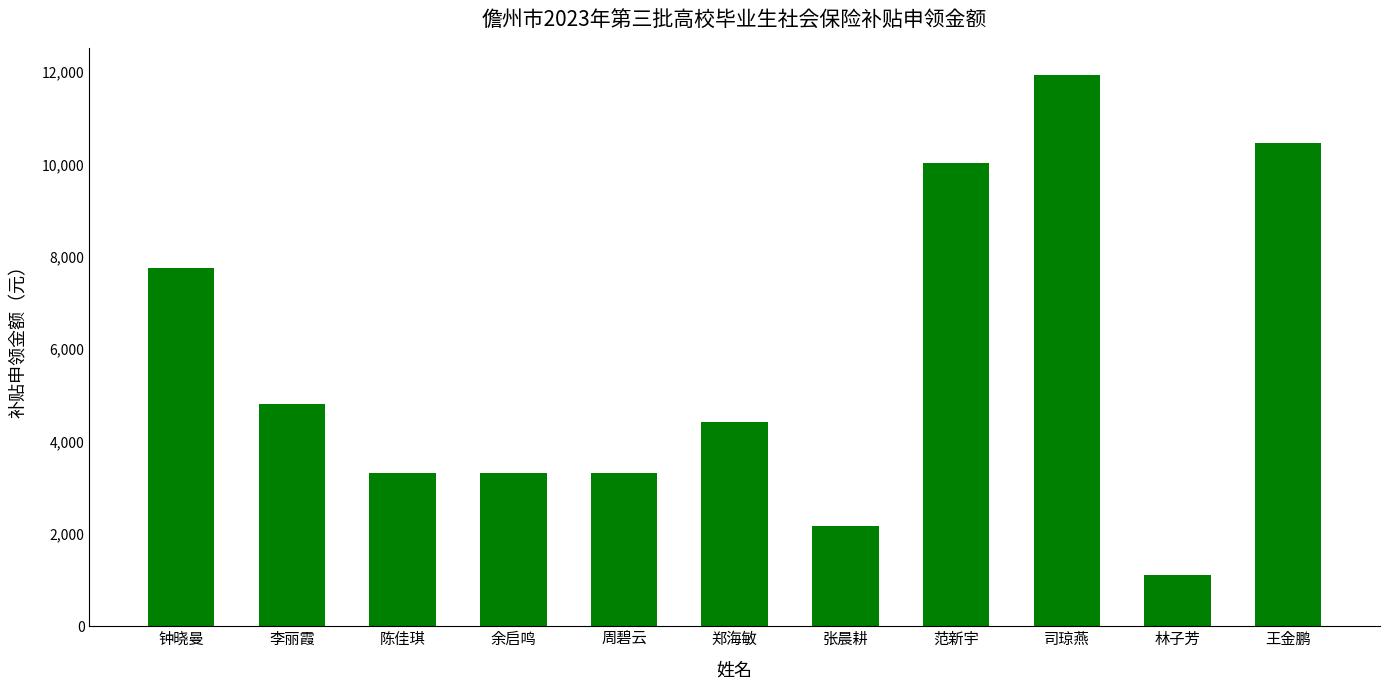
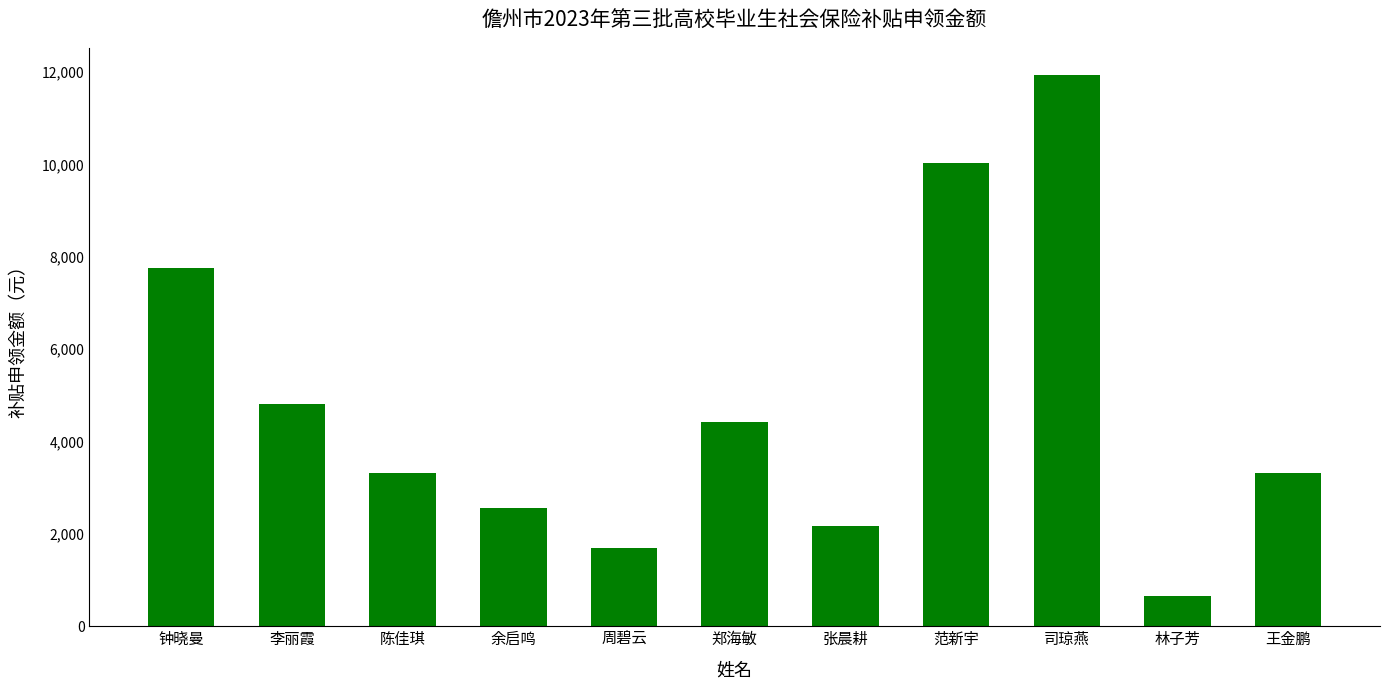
  {
    "钟晓曼": "7,800",
    "李丽霞": "4,800",
    "陈佳琪": "3,300",
-   "余启鸣": "3,300",
-   "周碧云": "3,300",
+   "余启鸣": "2,600",
+   "周碧云": "1,700",
    "郑海敏": "4,400",
    "张晨耕": "2,200",
    "范新宇": "10,000",
    "司琼燕": "11,900",
-   "林子芳": "1,100",
-   "王金鹏": "10,500"
+   "林子芳": "700",
+   "王金鹏": "3,300"
  }
